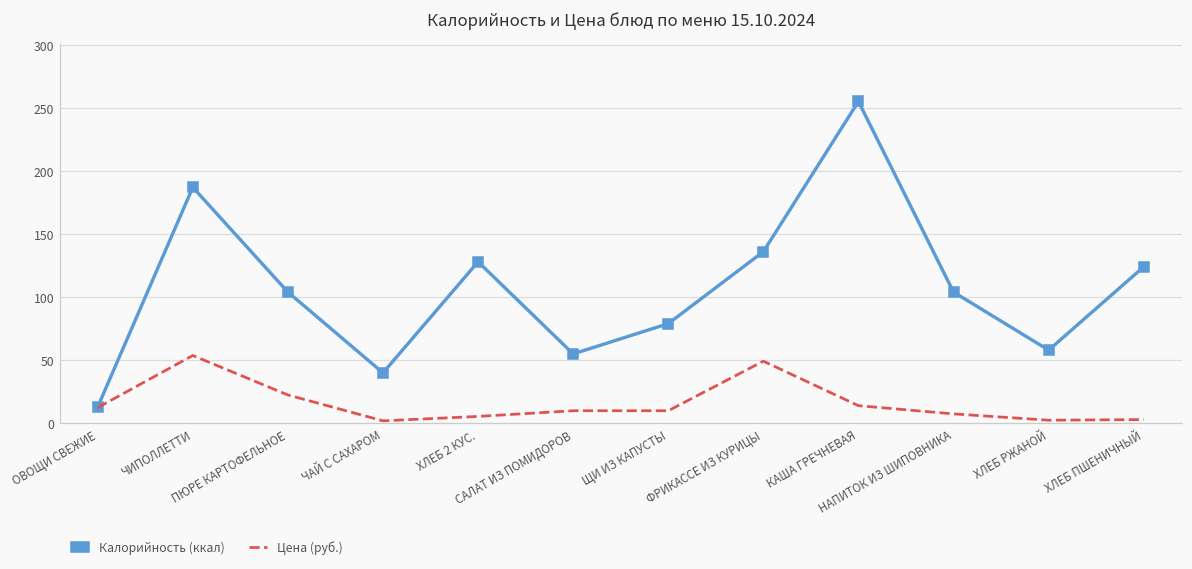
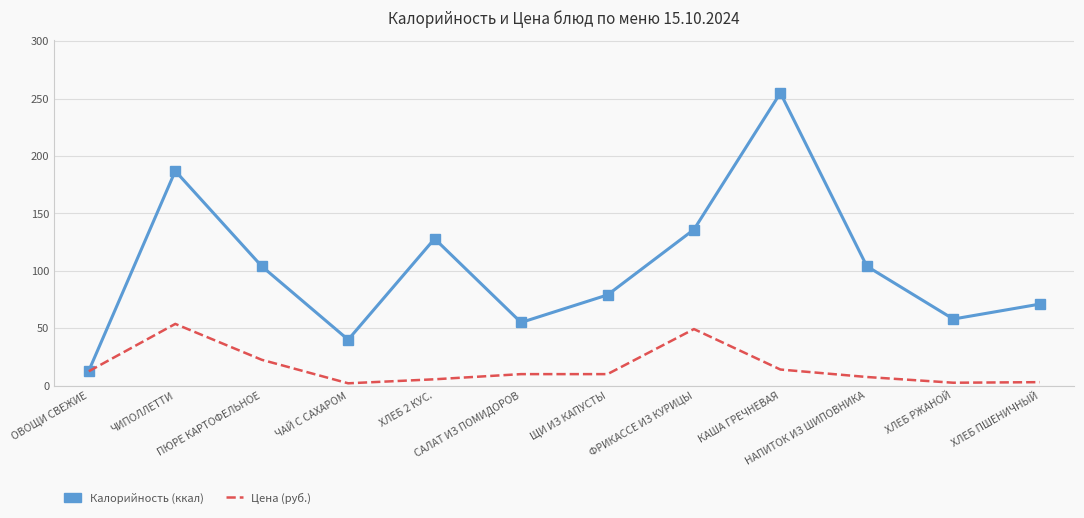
  {
    "Калорийность (ккал)": {
      "ЧИПОЛЛЕТТИ": 187,
      "ПЮРЕ КАРТОФЕЛЬНОЕ": 104,
      "ЧАЙ С САХАРОМ": 40,
      "ХЛЕБ 2 КУС.": 128,
      "САЛАТ ИЗ ПОМИДОРОВ": 55,
      "ЩИ ИЗ КАПУСТЫ": 79,
      "ФРИКАССЕ ИЗ КУРИЦЫ": 136,
      "КАША ГРЕЧНЕВАЯ": 255,
      "НАПИТОК ИЗ ШИПОВНИКА": 104,
      "ХЛЕБ РЖАНОЙ": 58,
-     "ХЛЕБ ПШЕНИЧНЫЙ": 124
+     "ХЛЕБ ПШЕНИЧНЫЙ": 71
    },
    "Цена (руб.)": {
      "ЧИПОЛЛЕТТИ": 54,
      "ПЮРЕ КАРТОФЕЛЬНОЕ": 23,
      "ЧАЙ С САХАРОМ": 2,
      "ХЛЕБ 2 КУС.": 6,
      "САЛАТ ИЗ ПОМИДОРОВ": 10,
      "ЩИ ИЗ КАПУСТЫ": 10,
      "ФРИКАССЕ ИЗ КУРИЦЫ": 49,
      "КАША ГРЕЧНЕВАЯ": 14,
      "НАПИТОК ИЗ ШИПОВНИКА": 8,
      "ХЛЕБ РЖАНОЙ": 3,
      "ХЛЕБ ПШЕНИЧНЫЙ": 3
    }
  }
